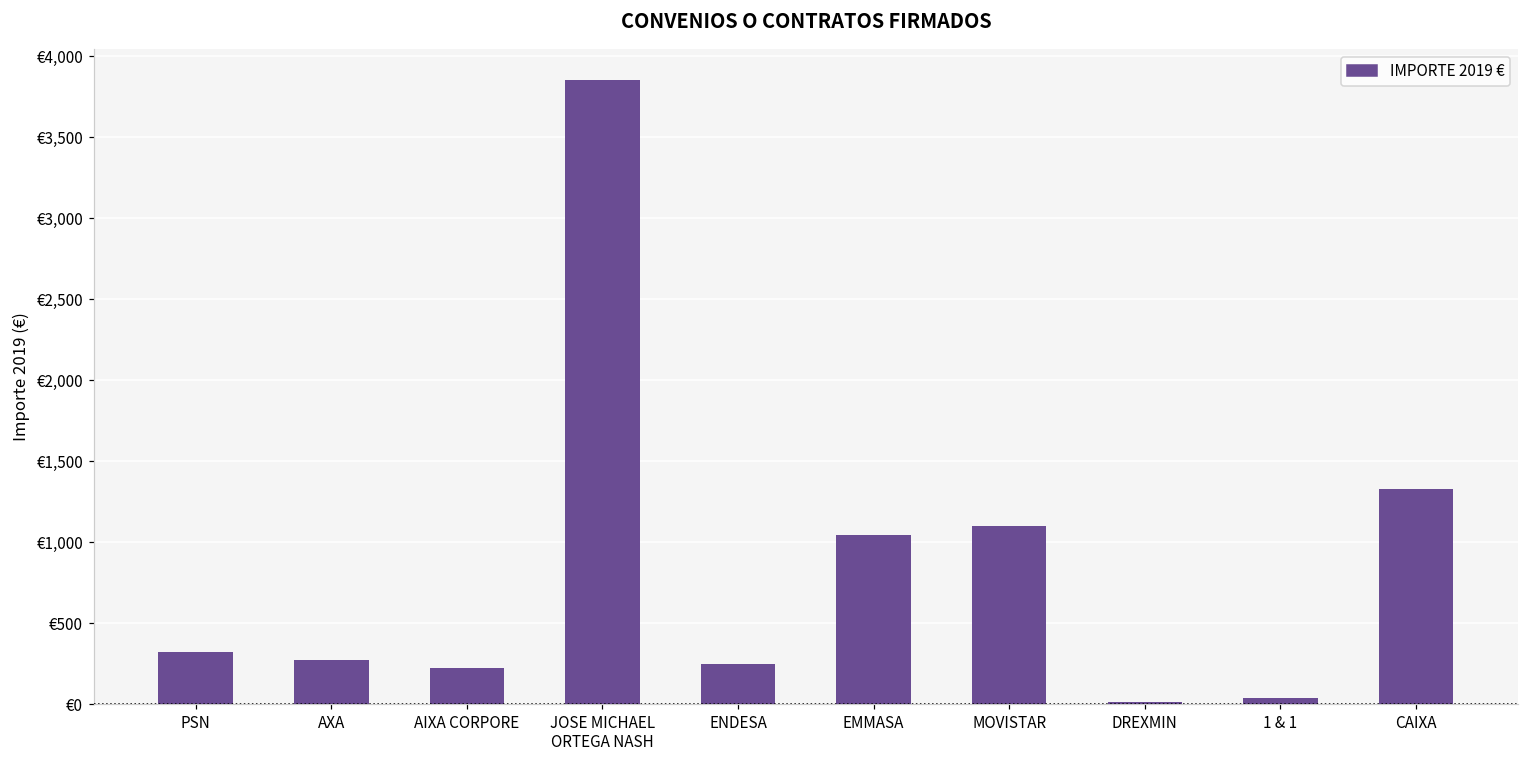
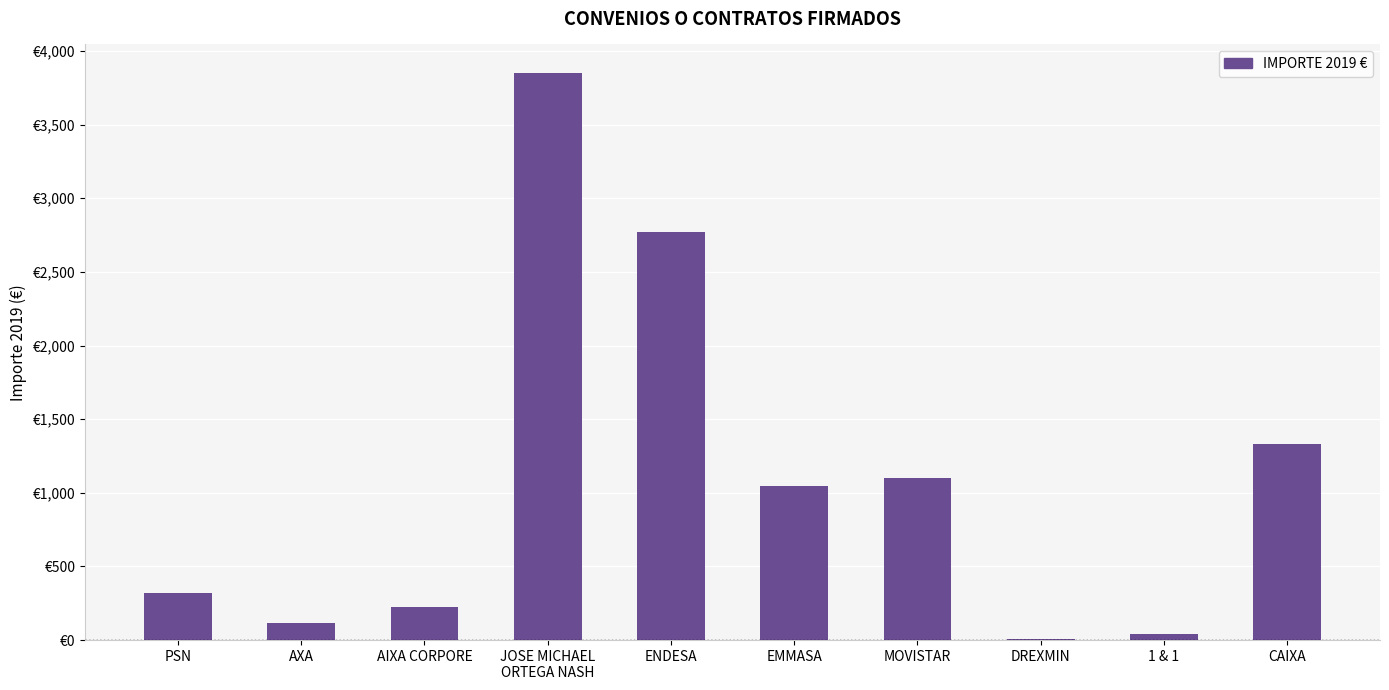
  {
    "PSN": "€320",
-   "AXA": "€270",
+   "AXA": "€110",
    "AIXA CORPORE": "€220",
    "JOSE MICHAEL ORTEGA NASH": "€3,850",
-   "ENDESA": "€250",
+   "ENDESA": "€2,770",
    "EMMASA": "€1,050",
    "MOVISTAR": "€1,100",
    "1 & 1": "€40",
    "CAIXA": "€1,330"
  }
